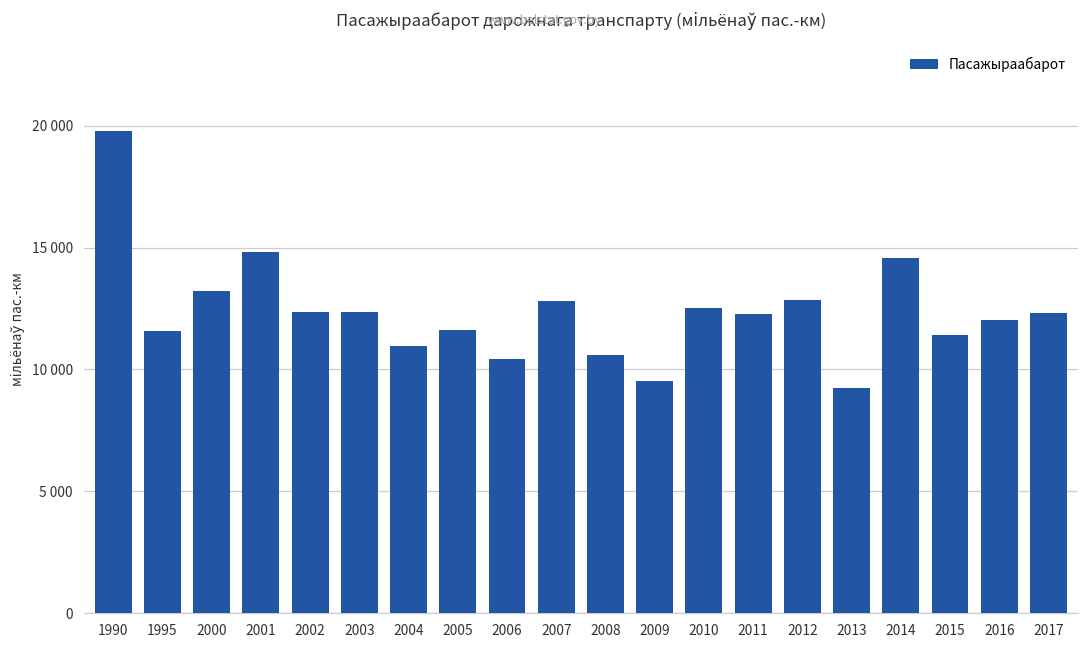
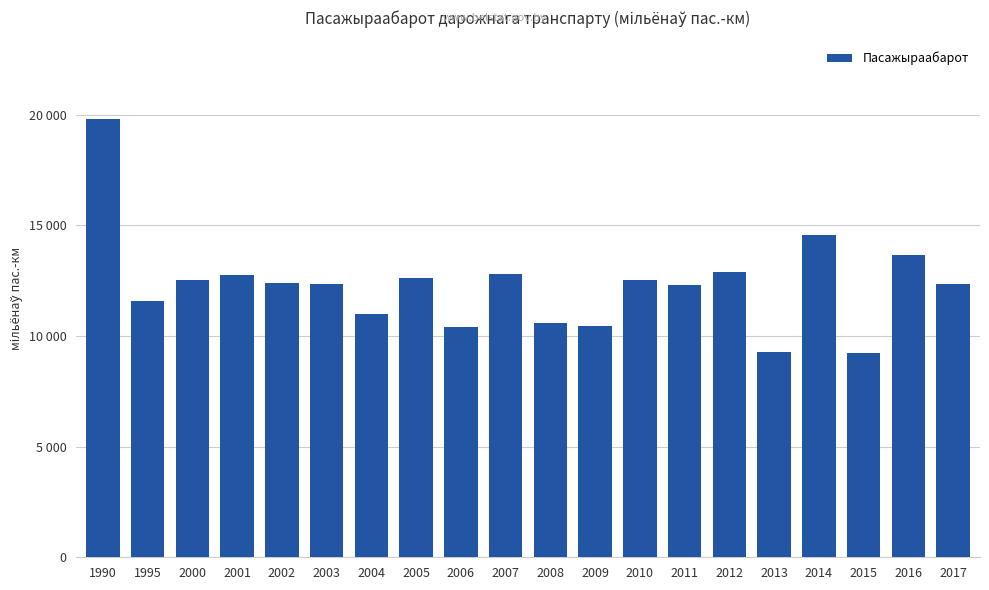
  {
    "1990": 19800,
    "1995": 11600,
-   "2000": 13200,
-   "2001": 14800,
+   "2000": 12500,
+   "2001": 12800,
    "2002": 12400,
    "2003": 12400,
    "2004": 11000,
-   "2005": 11600,
+   "2005": 12600,
    "2006": 10400,
    "2007": 12800,
    "2008": 10600,
-   "2009": 9500,
+   "2009": 10500,
    "2010": 12500,
    "2011": 12300,
    "2012": 12900,
    "2013": 9300,
    "2014": 14600,
-   "2015": 11400,
-   "2016": 12000,
+   "2015": 9200,
+   "2016": 13700,
    "2017": 12300
  }
